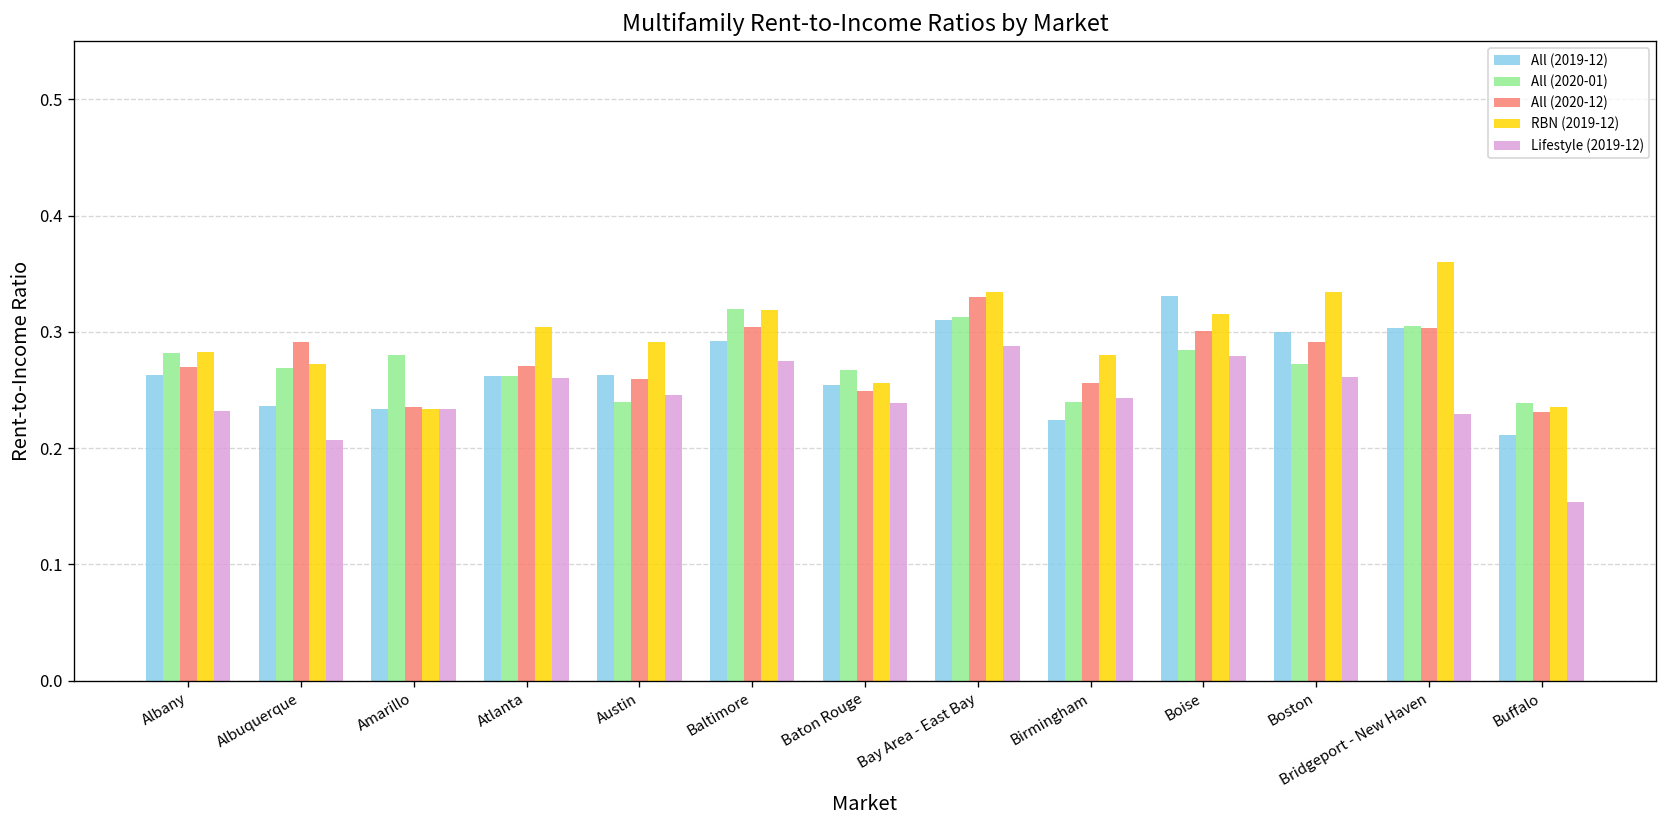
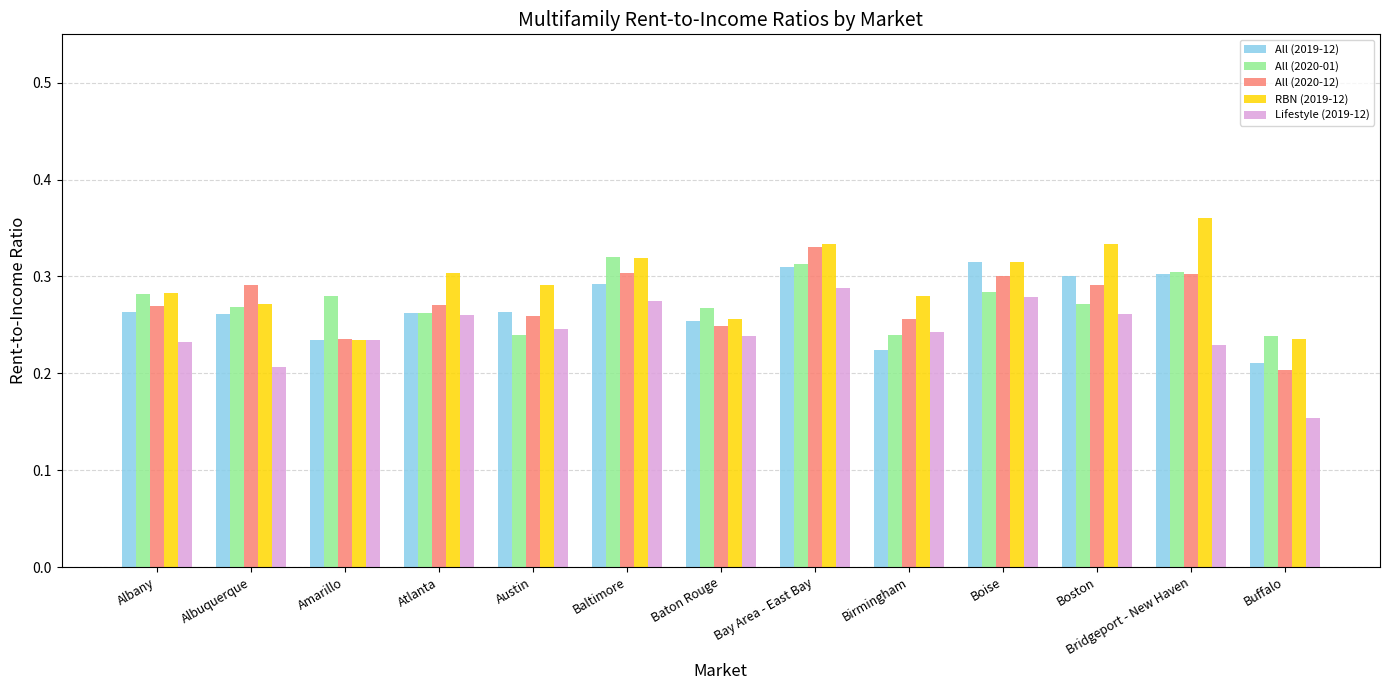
  {
    "All (2019-12)": {
      "Albany": 0.26,
-     "Albuquerque": 0.24,
+     "Albuquerque": 0.26,
      "Amarillo": 0.23,
      "Atlanta": 0.26,
      "Austin": 0.26,
      "Baltimore": 0.29,
      "Baton Rouge": 0.25,
      "Bay Area - East Bay": 0.31,
      "Birmingham": 0.22,
-     "Boise": 0.33,
+     "Boise": 0.32,
      "Boston": 0.30,
      "Bridgeport - New Haven": 0.30,
      "Buffalo": 0.21
    },
    "All (2020-01)": {
      "Albany": 0.28,
      "Albuquerque": 0.27,
      "Amarillo": 0.28,
      "Atlanta": 0.26,
      "Austin": 0.24,
      "Baltimore": 0.32,
      "Baton Rouge": 0.27,
      "Bay Area - East Bay": 0.31,
      "Birmingham": 0.24,
      "Boise": 0.28,
      "Boston": 0.27,
      "Bridgeport - New Haven": 0.31,
      "Buffalo": 0.24
    },
    "All (2020-12)": {
      "Albany": 0.27,
      "Albuquerque": 0.29,
      "Amarillo": 0.24,
      "Atlanta": 0.27,
      "Austin": 0.26,
      "Baltimore": 0.30,
      "Baton Rouge": 0.25,
      "Bay Area - East Bay": 0.33,
      "Birmingham": 0.26,
      "Boise": 0.30,
      "Boston": 0.29,
      "Bridgeport - New Haven": 0.30,
-     "Buffalo": 0.23
+     "Buffalo": 0.20
    },
    "RBN (2019-12)": {
      "Albany": 0.28,
      "Albuquerque": 0.27,
      "Amarillo": 0.23,
      "Atlanta": 0.30,
      "Austin": 0.29,
      "Baltimore": 0.32,
      "Baton Rouge": 0.26,
      "Bay Area - East Bay": 0.33,
      "Birmingham": 0.28,
      "Boise": 0.32,
      "Boston": 0.33,
      "Bridgeport - New Haven": 0.36,
      "Buffalo": 0.24
    },
    "Lifestyle (2019-12)": {
      "Albany": 0.23,
      "Albuquerque": 0.21,
      "Amarillo": 0.23,
      "Atlanta": 0.26,
      "Austin": 0.25,
      "Baltimore": 0.28,
      "Baton Rouge": 0.24,
      "Bay Area - East Bay": 0.29,
      "Birmingham": 0.24,
      "Boise": 0.28,
      "Boston": 0.26,
      "Bridgeport - New Haven": 0.23,
      "Buffalo": 0.15
    }
  }
